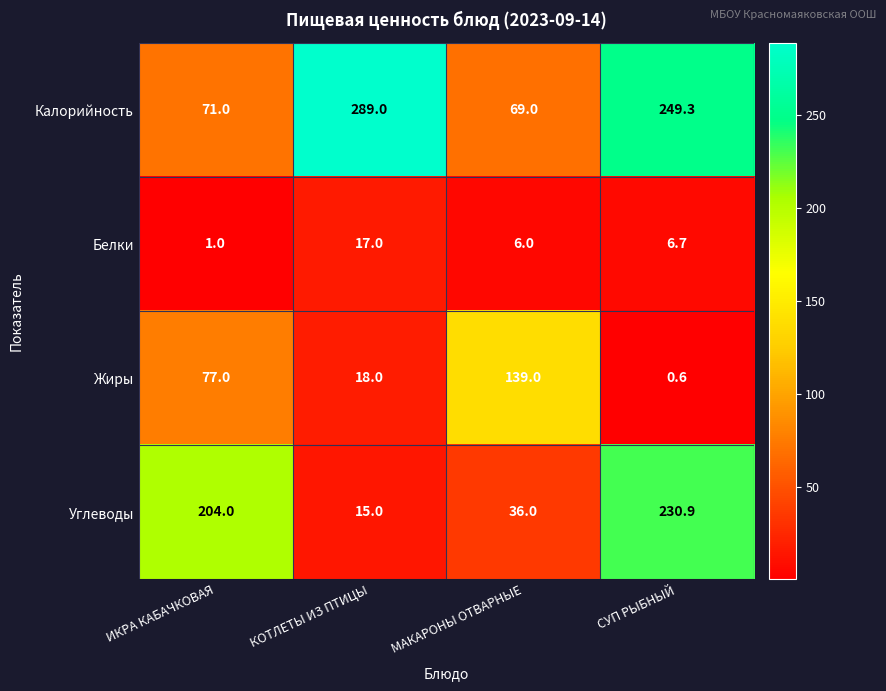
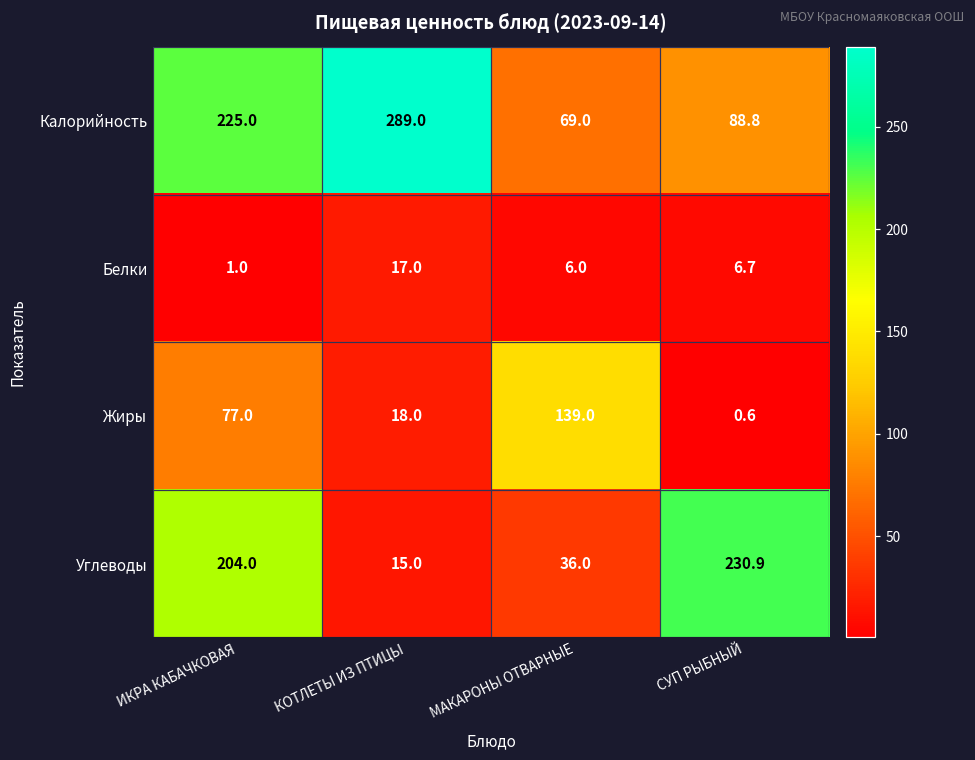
  {
    "Калорийность": {
-     "ИКРА КАБАЧКОВАЯ": 71.0,
+     "ИКРА КАБАЧКОВАЯ": 225.0,
      "КОТЛЕТЫ ИЗ ПТИЦЫ": 289.0,
      "МАКАРОНЫ ОТВАРНЫЕ": 69.0,
-     "СУП РЫБНЫЙ": 249.3
+     "СУП РЫБНЫЙ": 88.8
    },
    "Белки": {
      "ИКРА КАБАЧКОВАЯ": 1.0,
      "КОТЛЕТЫ ИЗ ПТИЦЫ": 17.0,
      "МАКАРОНЫ ОТВАРНЫЕ": 6.0,
      "СУП РЫБНЫЙ": 6.7
    },
    "Жиры": {
      "ИКРА КАБАЧКОВАЯ": 77.0,
      "КОТЛЕТЫ ИЗ ПТИЦЫ": 18.0,
      "МАКАРОНЫ ОТВАРНЫЕ": 139.0,
      "СУП РЫБНЫЙ": 0.6
    },
    "Углеводы": {
      "ИКРА КАБАЧКОВАЯ": 204.0,
      "КОТЛЕТЫ ИЗ ПТИЦЫ": 15.0,
      "МАКАРОНЫ ОТВАРНЫЕ": 36.0,
      "СУП РЫБНЫЙ": 230.9
    }
  }
